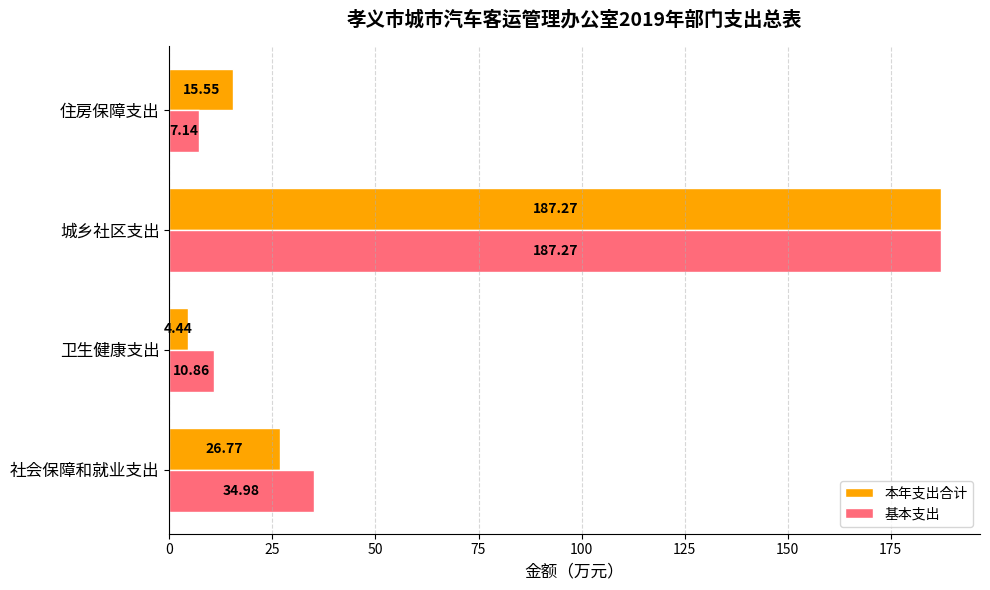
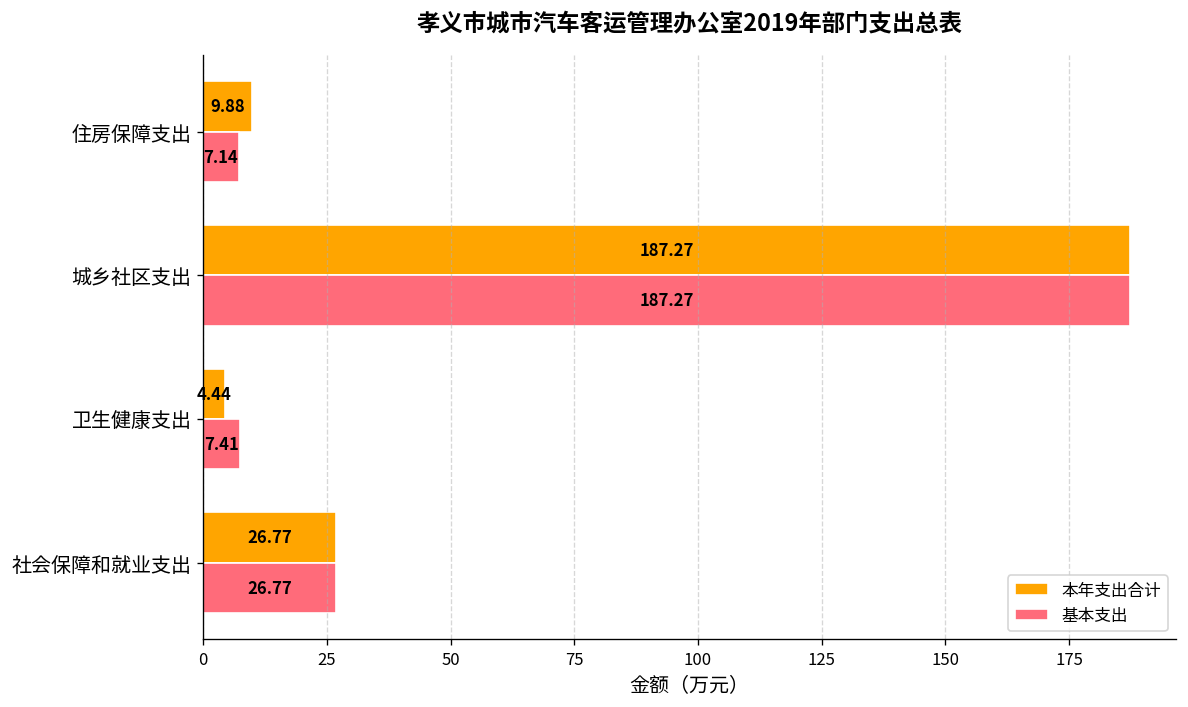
  {
    "本年支出合计": {
-     "住房保障支出": 15.55,
+     "住房保障支出": 9.88,
      "城乡社区支出": 187.27,
      "卫生健康支出": 4.44,
      "社会保障和就业支出": 26.77
    },
    "基本支出": {
      "住房保障支出": 7.14,
      "城乡社区支出": 187.27,
-     "卫生健康支出": 10.86,
-     "社会保障和就业支出": 34.98
+     "卫生健康支出": 7.41,
+     "社会保障和就业支出": 26.77
    }
  }
